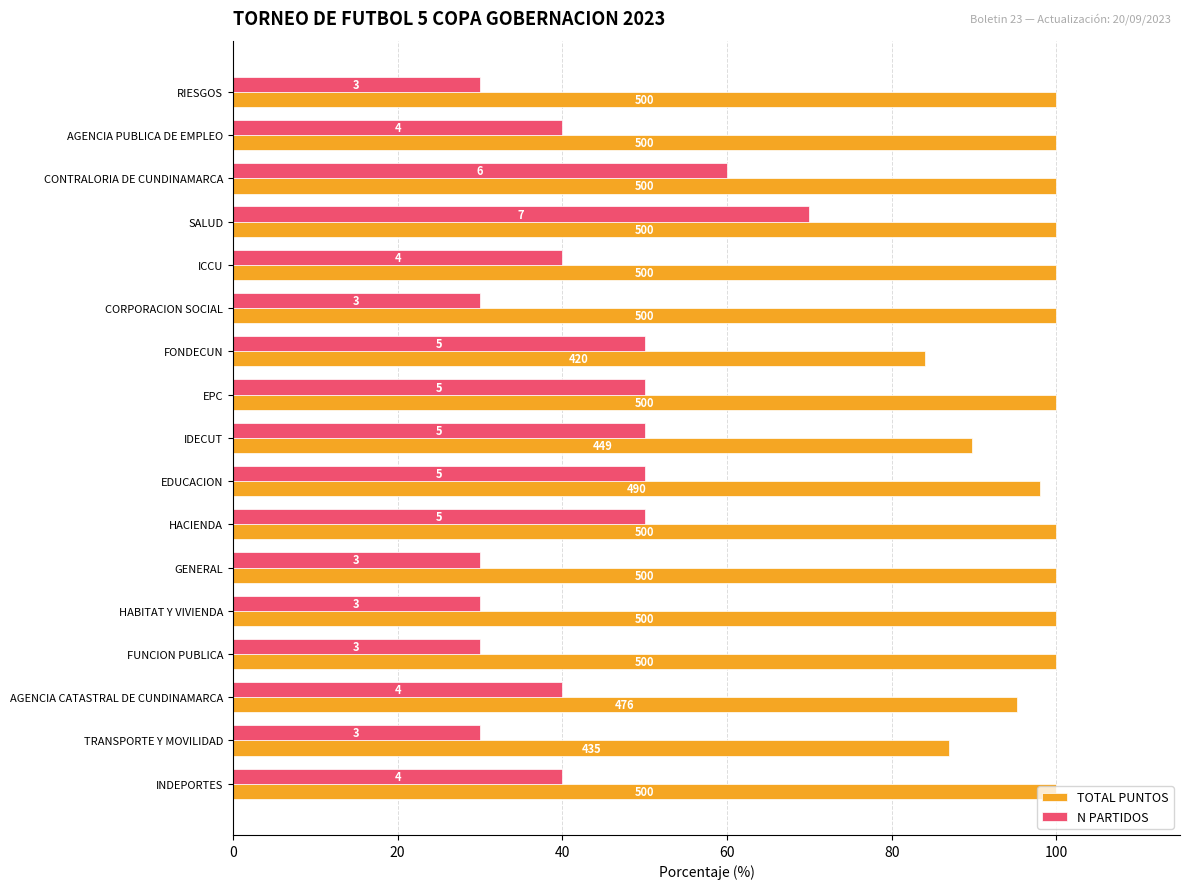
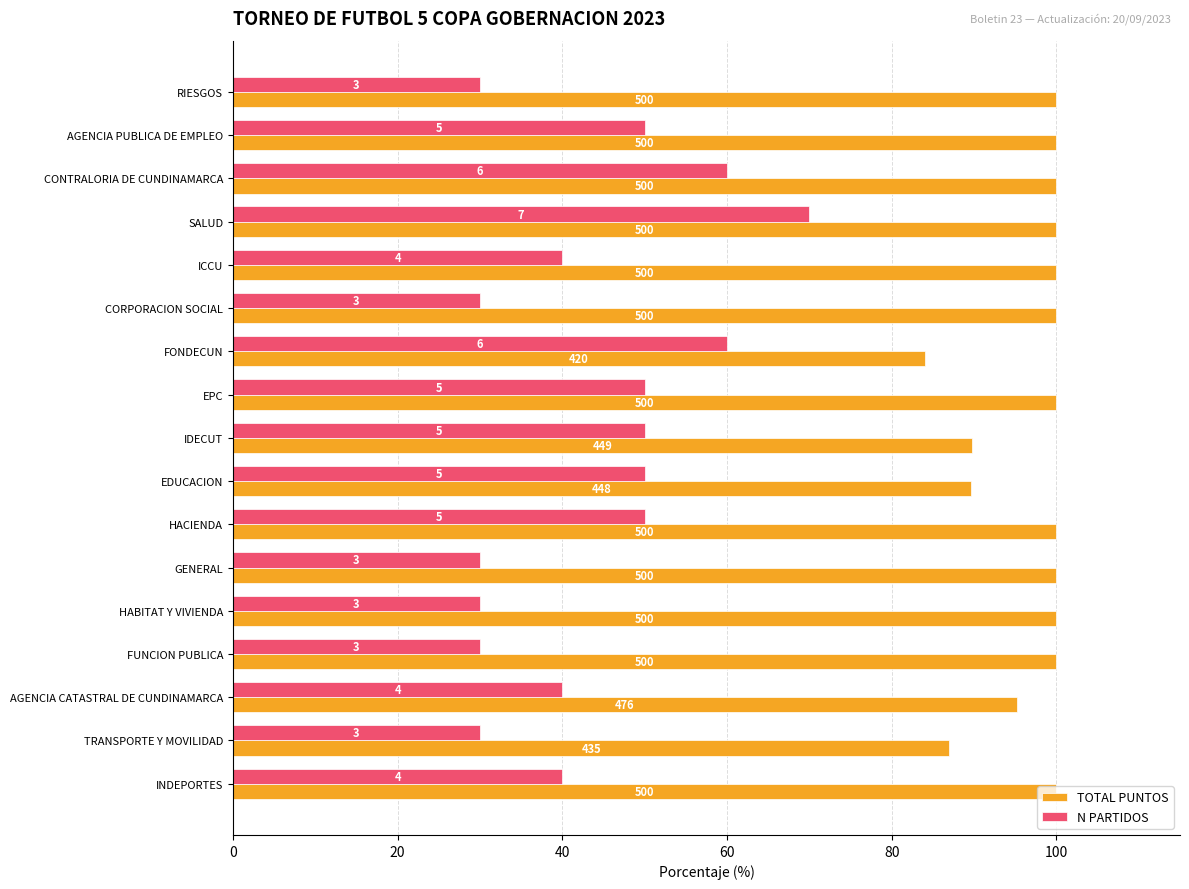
  {
    "TOTAL PUNTOS": {
-     "EDUCACION": 490
+     "EDUCACION": 448
    },
    "N PARTIDOS": {
-     "AGENCIA PUBLICA DE EMPLEO": 4,
-     "FONDECUN": 5
+     "AGENCIA PUBLICA DE EMPLEO": 5,
+     "FONDECUN": 6
    }
  }
